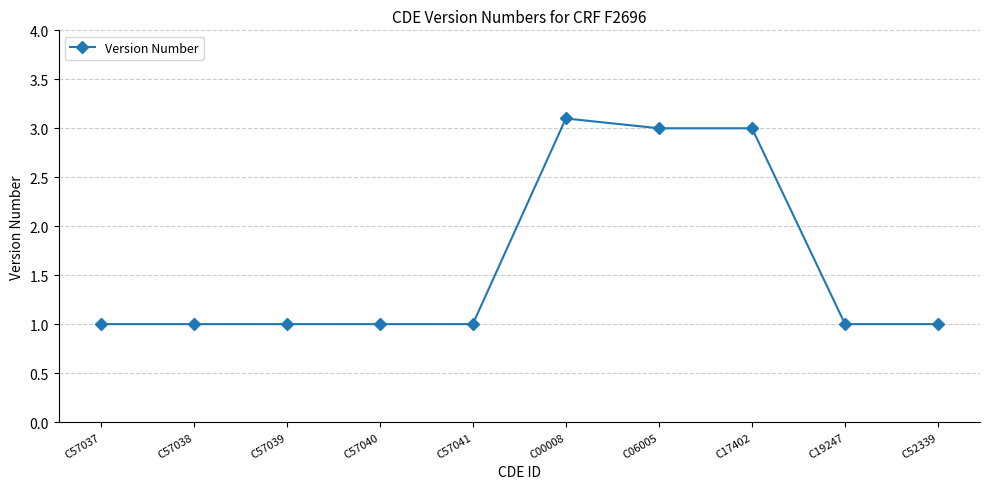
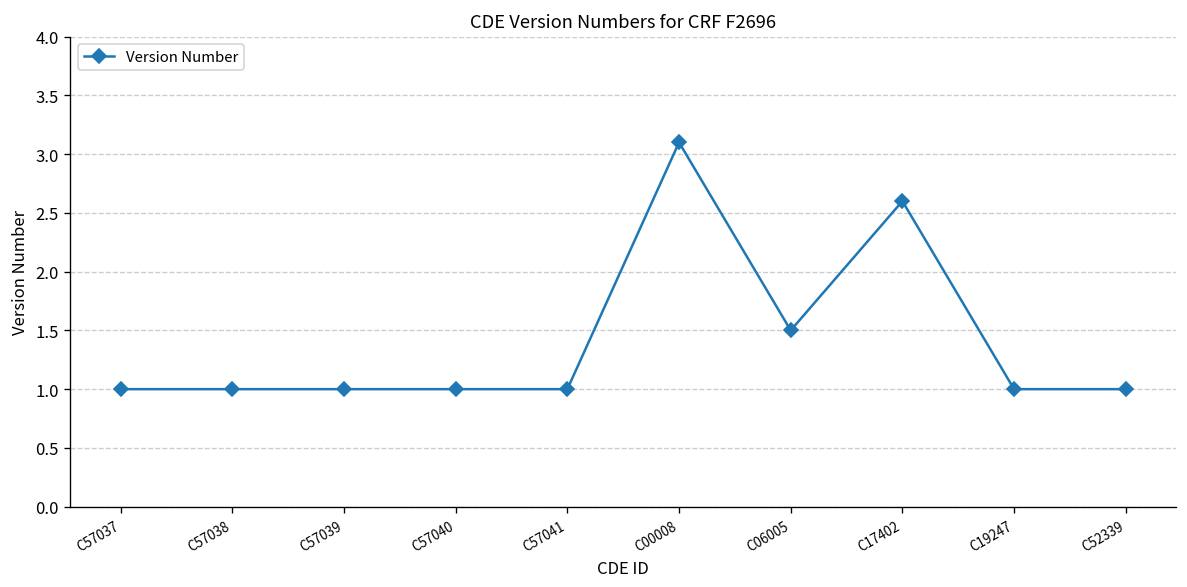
  {
    "C57037": 1.0,
    "C57038": 1.0,
    "C57039": 1.0,
    "C57040": 1.0,
    "C57041": 1.0,
    "C00008": 3.1,
-   "C06005": 3.0,
-   "C17402": 3.0,
+   "C06005": 1.5,
+   "C17402": 2.6,
    "C19247": 1.0,
    "C52339": 1.0
  }
